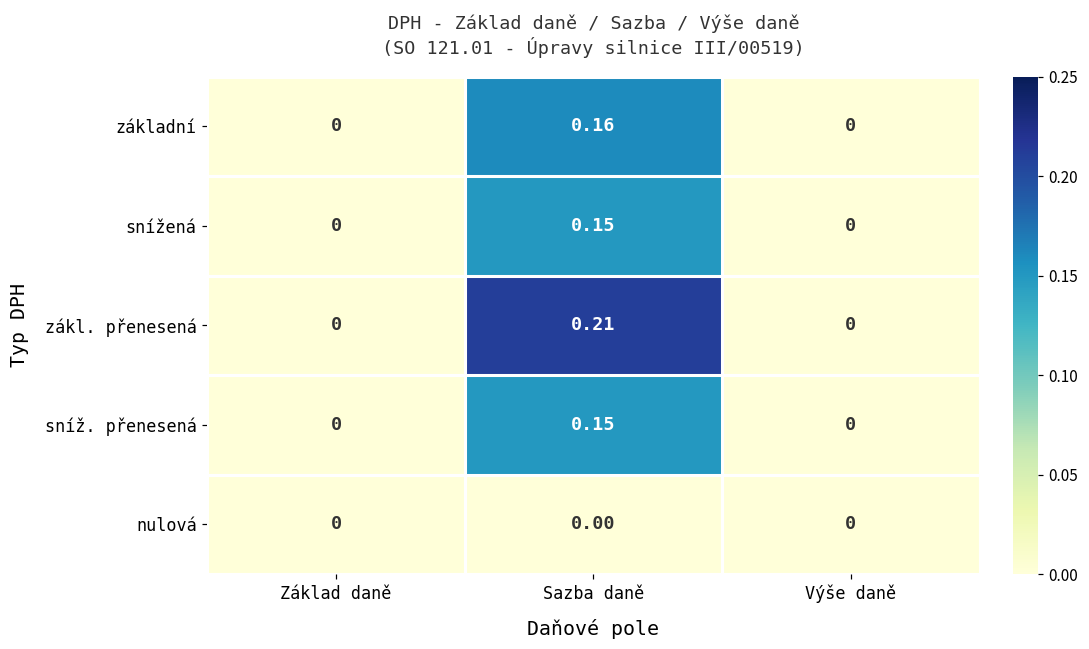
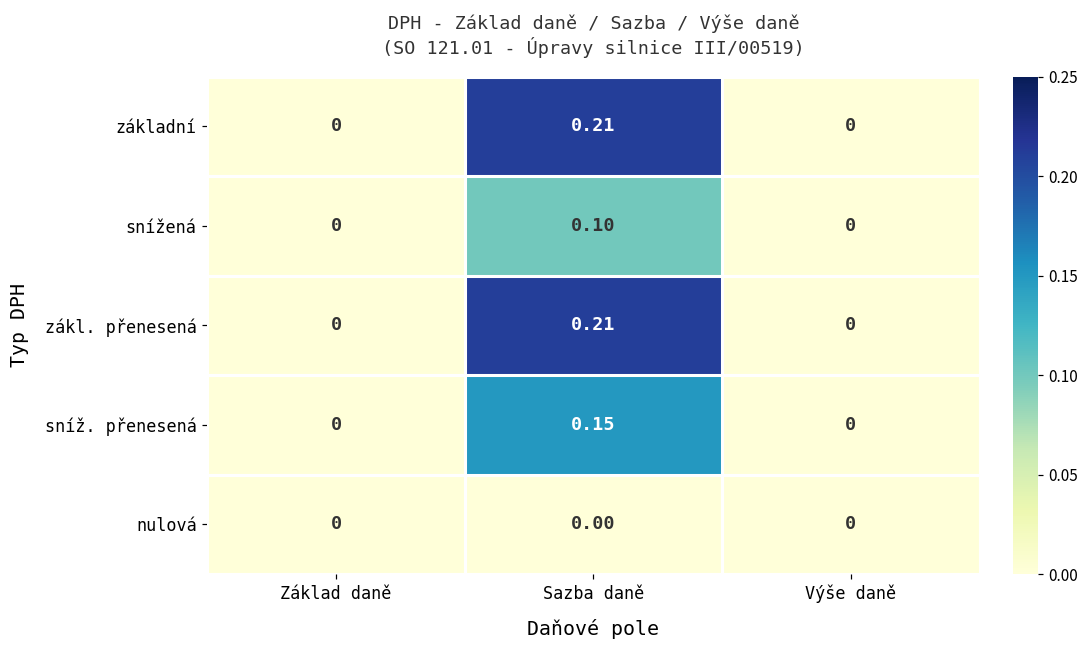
  {
    "základní": {
      "Základ daně": 0,
-     "Sazba daně": 0.16,
+     "Sazba daně": 0.21,
      "Výše daně": 0
    },
    "snížená": {
      "Základ daně": 0,
-     "Sazba daně": 0.15,
+     "Sazba daně": 0.10,
      "Výše daně": 0
    },
    "zákl. přenesená": {
      "Základ daně": 0,
      "Sazba daně": 0.21,
      "Výše daně": 0
    },
    "sníž. přenesená": {
      "Základ daně": 0,
      "Sazba daně": 0.15,
      "Výše daně": 0
    },
    "nulová": {
      "Základ daně": 0,
      "Sazba daně": 0.00,
      "Výše daně": 0
    }
  }
